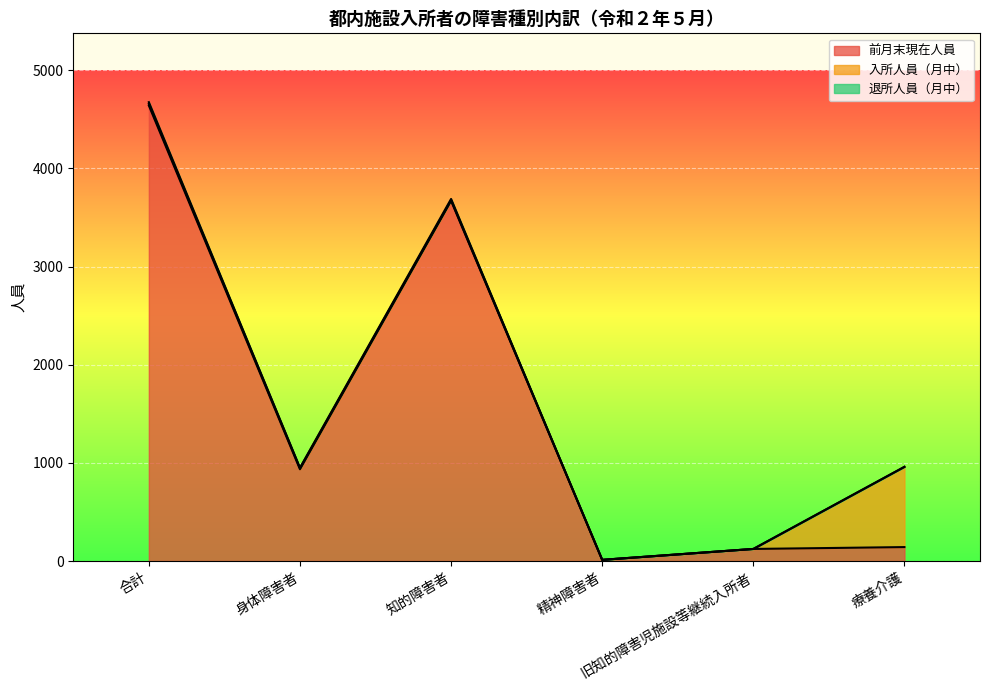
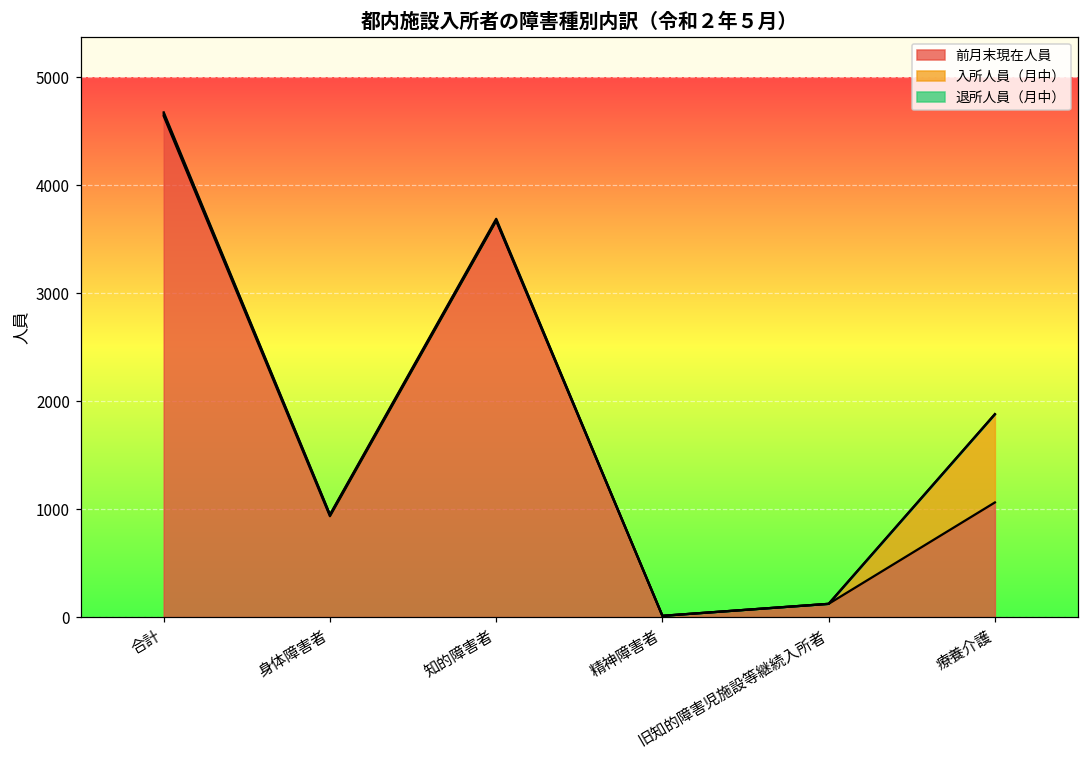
  {
    "前月末現在人員": {
-     "療養介護": 100
+     "療養介護": 1100
    }
  }
